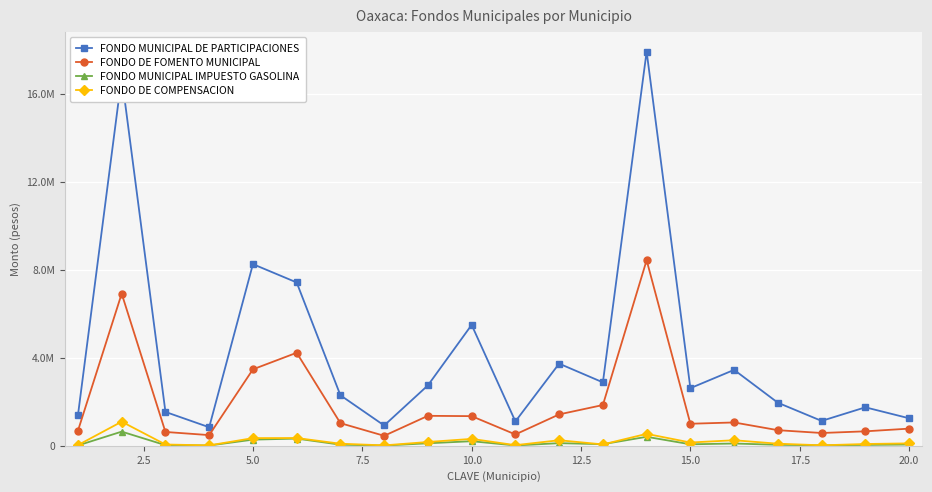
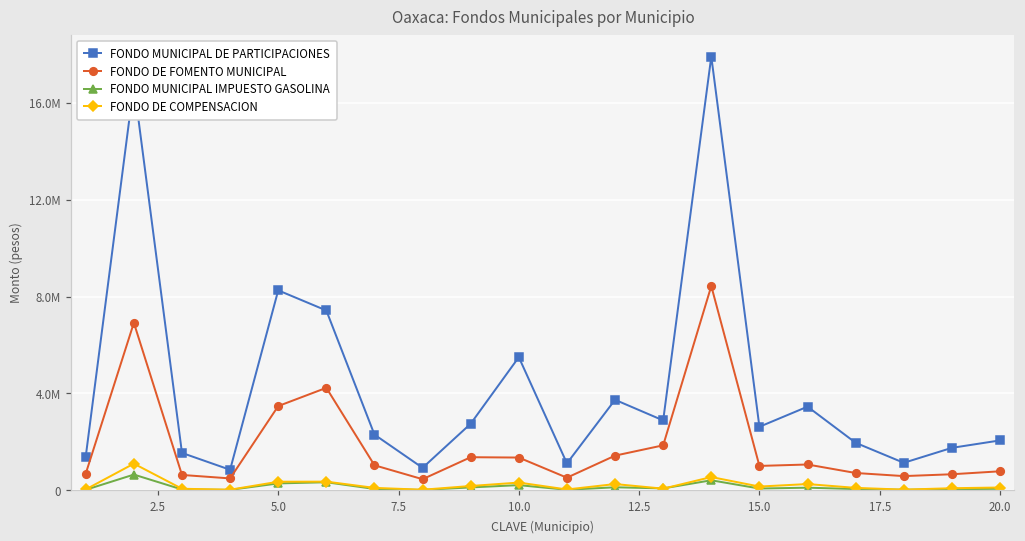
  {
    "FONDO MUNICIPAL DE PARTICIPACIONES": {
      "5.0": 8300000,
      "10.0": 5500000,
      "15.0": 2600000,
-     "20.0": 1300000
+     "20.0": 2100000
    },
    "FONDO DE FOMENTO MUNICIPAL": {
      "5.0": 3500000,
      "10.0": 1300000,
      "15.0": 1000000,
      "20.0": 800000
    }
  }
